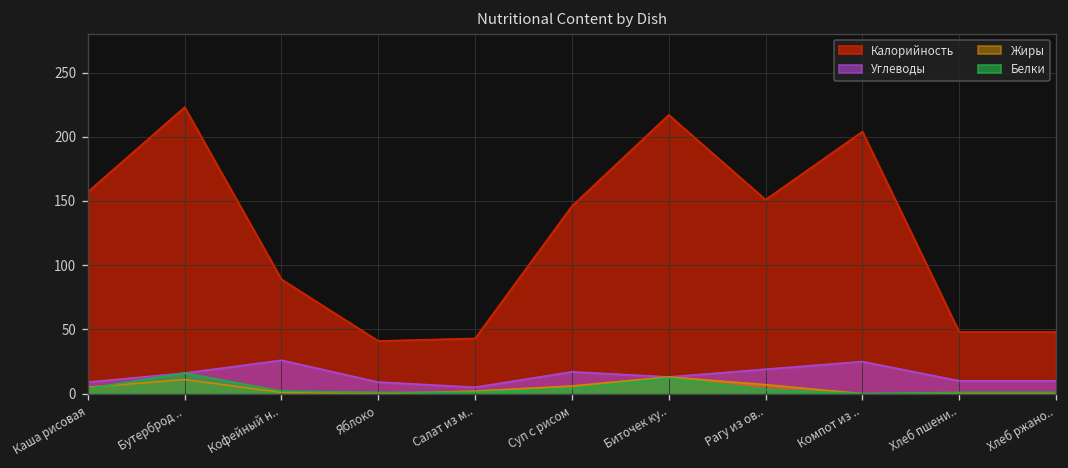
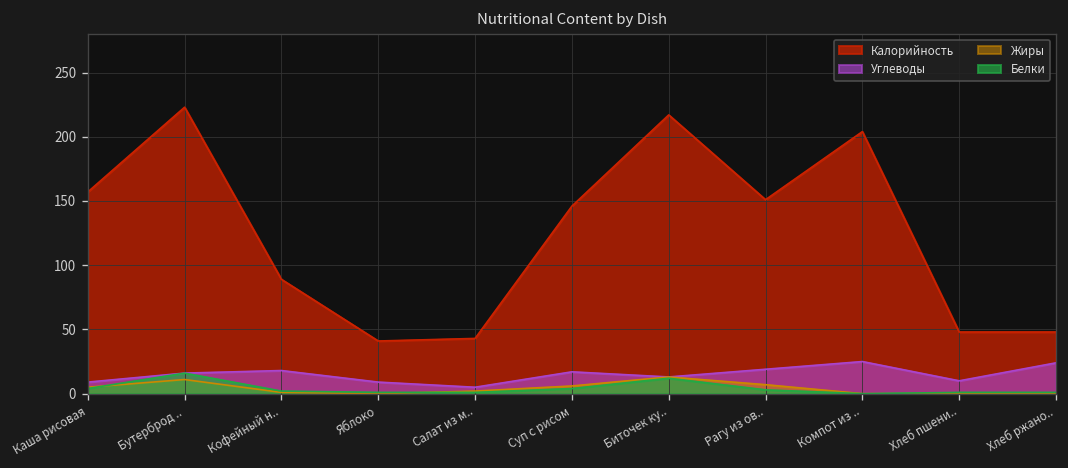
  {
    "Калорийность": {
      "Каша рисовая": 157,
      "Бутерброд ..": 223,
      "Кофейный н..": 89,
      "Яблоко": 41,
      "Салат из м..": 43,
      "Суп с рисом": 146,
      "Биточек ку..": 217,
      "Рагу из ов..": 151,
      "Компот из ..": 204,
      "Хлеб пшени..": 48,
      "Хлеб ржано..": 48
    },
    "Углеводы": {
      "Каша рисовая": 9,
-     "Кофейный н..": 26,
+     "Кофейный н..": 18,
      "Яблоко": 9,
      "Салат из м..": 5,
      "Суп с рисом": 17,
      "Рагу из ов..": 19,
      "Компот из ..": 25,
      "Хлеб пшени..": 10,
-     "Хлеб ржано..": 10
+     "Хлеб ржано..": 24
    },
    "Жиры": {
      "Бутерброд ..": 11,
      "Рагу из ов..": 7
    },
    "Белки": {
      "Рагу из ов..": 3
    }
  }
